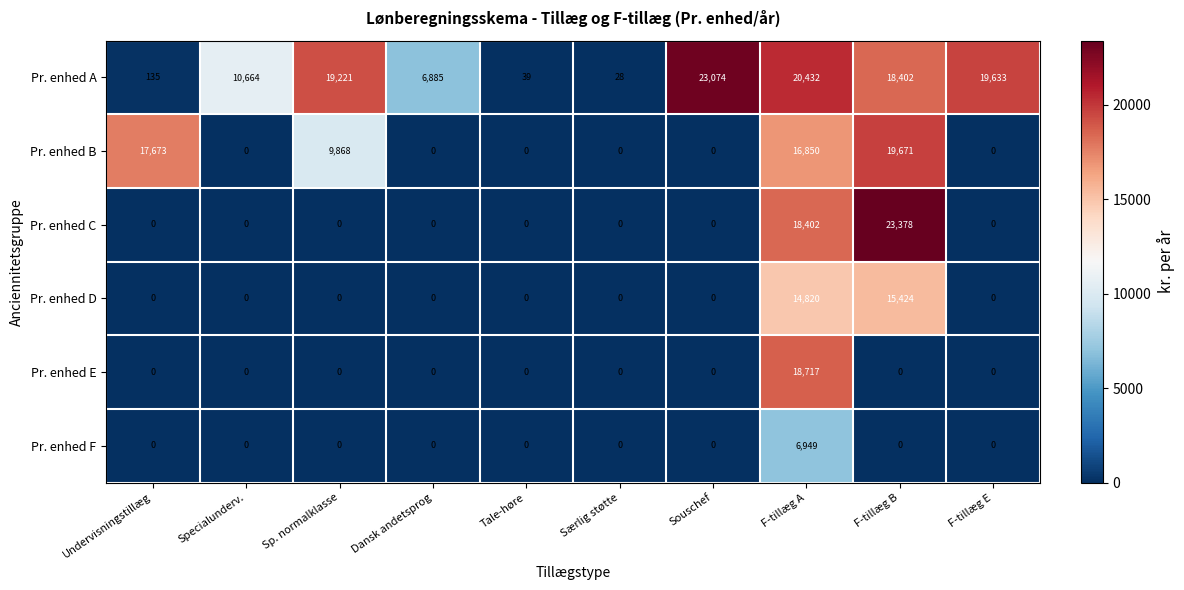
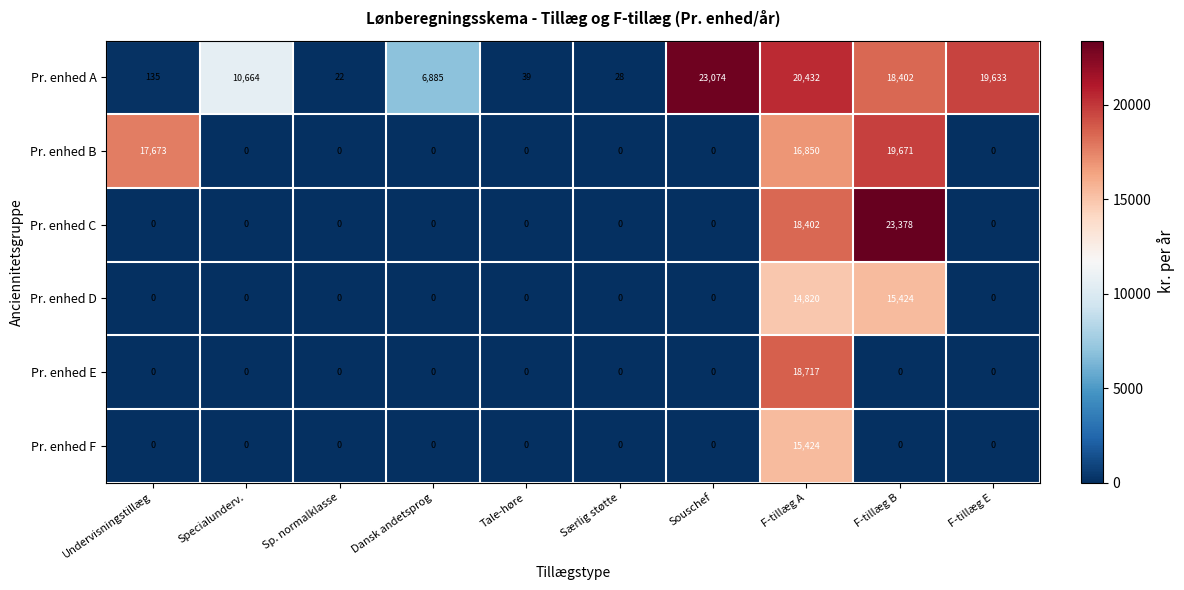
  {
    "Pr. enhed A": {
      "Undervisningstillæg": "135",
      "Specialunderv.": "10,664",
-     "Sp. normalklasse": "19,221",
+     "Sp. normalklasse": "22",
      "Dansk andetsprog": "6,885",
      "Tale-høre": "39",
      "Særlig støtte": "28",
      "Souschef": "23,074",
      "F-tillæg A": "20,432",
      "F-tillæg B": "18,402",
      "F-tillæg E": "19,633"
    },
    "Pr. enhed B": {
      "Undervisningstillæg": "17,673",
      "Specialunderv.": "0",
-     "Sp. normalklasse": "9,868",
+     "Sp. normalklasse": "0",
      "Dansk andetsprog": "0",
      "Tale-høre": "0",
      "Særlig støtte": "0",
      "Souschef": "0",
      "F-tillæg A": "16,850",
      "F-tillæg B": "19,671",
      "F-tillæg E": "0"
    },
    "Pr. enhed C": {
      "Undervisningstillæg": "0",
      "Specialunderv.": "0",
      "Sp. normalklasse": "0",
      "Dansk andetsprog": "0",
      "Tale-høre": "0",
      "Særlig støtte": "0",
      "Souschef": "0",
      "F-tillæg A": "18,402",
      "F-tillæg B": "23,378",
      "F-tillæg E": "0"
    },
    "Pr. enhed D": {
      "Undervisningstillæg": "0",
      "Specialunderv.": "0",
      "Sp. normalklasse": "0",
      "Dansk andetsprog": "0",
      "Tale-høre": "0",
      "Særlig støtte": "0",
      "Souschef": "0",
      "F-tillæg A": "14,820",
      "F-tillæg B": "15,424",
      "F-tillæg E": "0"
    },
    "Pr. enhed E": {
      "Undervisningstillæg": "0",
      "Specialunderv.": "0",
      "Sp. normalklasse": "0",
      "Dansk andetsprog": "0",
      "Tale-høre": "0",
      "Særlig støtte": "0",
      "Souschef": "0",
      "F-tillæg A": "18,717",
      "F-tillæg B": "0",
      "F-tillæg E": "0"
    },
    "Pr. enhed F": {
      "Undervisningstillæg": "0",
      "Specialunderv.": "0",
      "Sp. normalklasse": "0",
      "Dansk andetsprog": "0",
      "Tale-høre": "0",
      "Særlig støtte": "0",
      "Souschef": "0",
-     "F-tillæg A": "6,949",
+     "F-tillæg A": "15,424",
      "F-tillæg B": "0",
      "F-tillæg E": "0"
    }
  }
